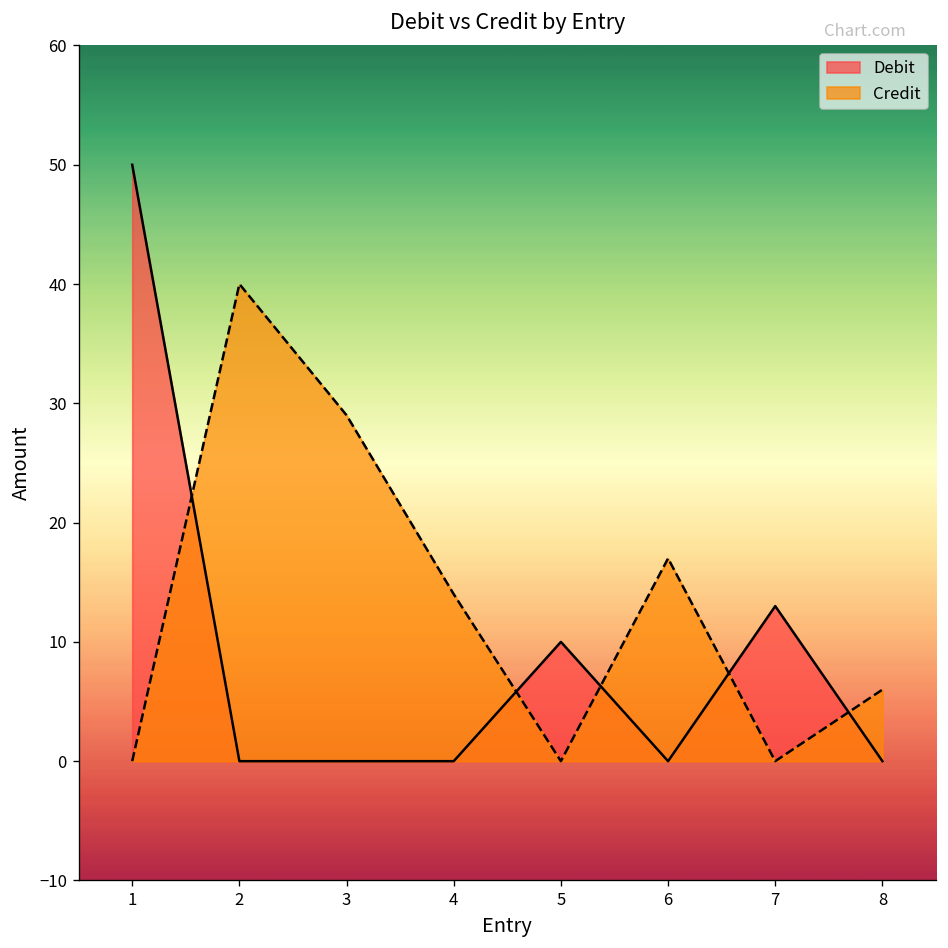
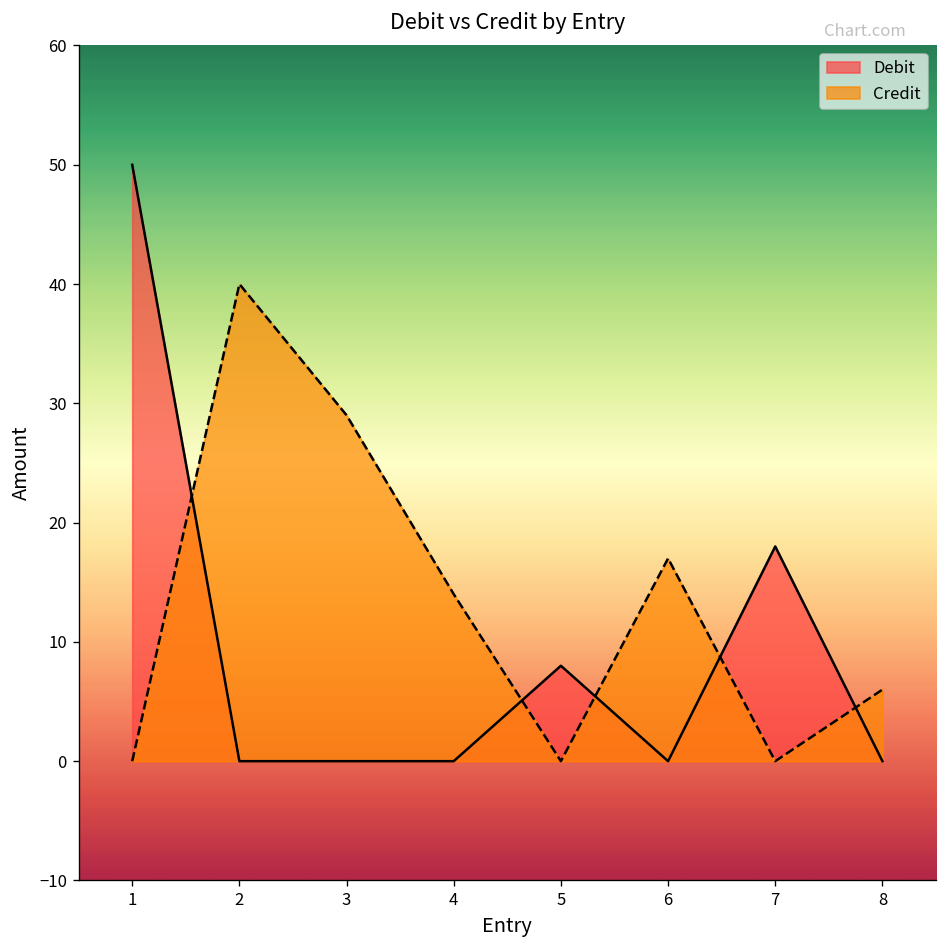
  {
    "Debit": {
      "1": 50,
      "2": 0,
      "3": 0,
      "4": 0,
-     "5": 10,
+     "5": 8,
      "6": 0,
-     "7": 13,
+     "7": 18,
      "8": 0
    },
    "Credit": {
      "1": 0,
      "2": 40,
      "3": 29,
      "4": 14,
      "5": 0,
      "6": 17,
      "7": 0,
      "8": 6
    }
  }
